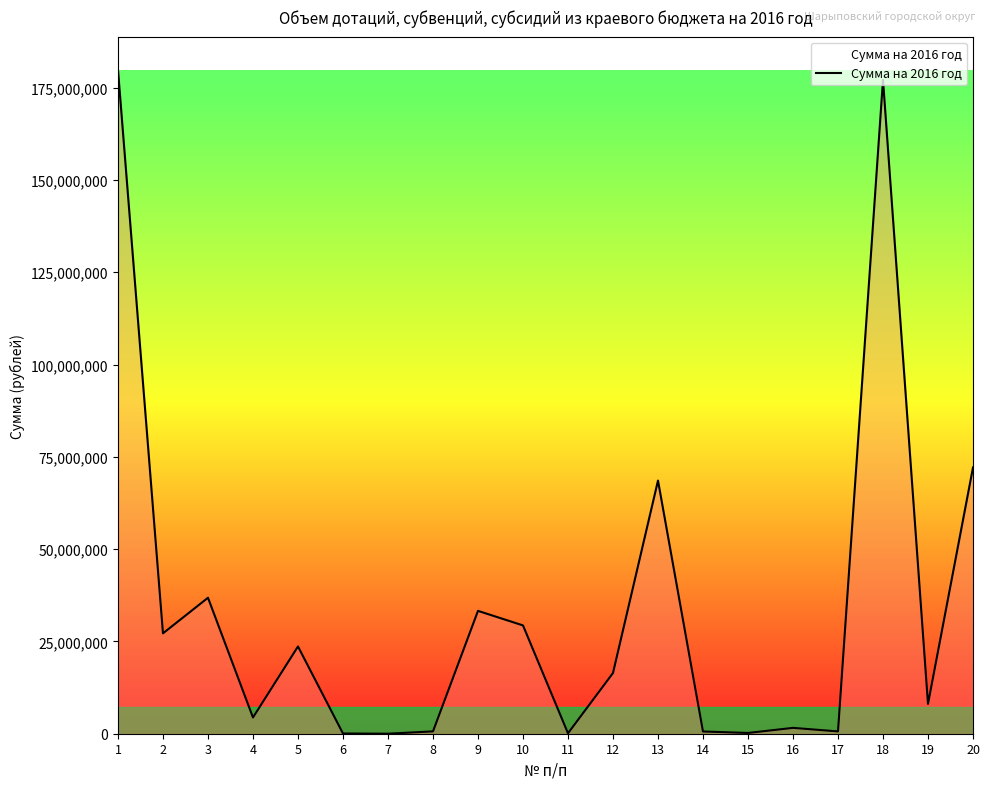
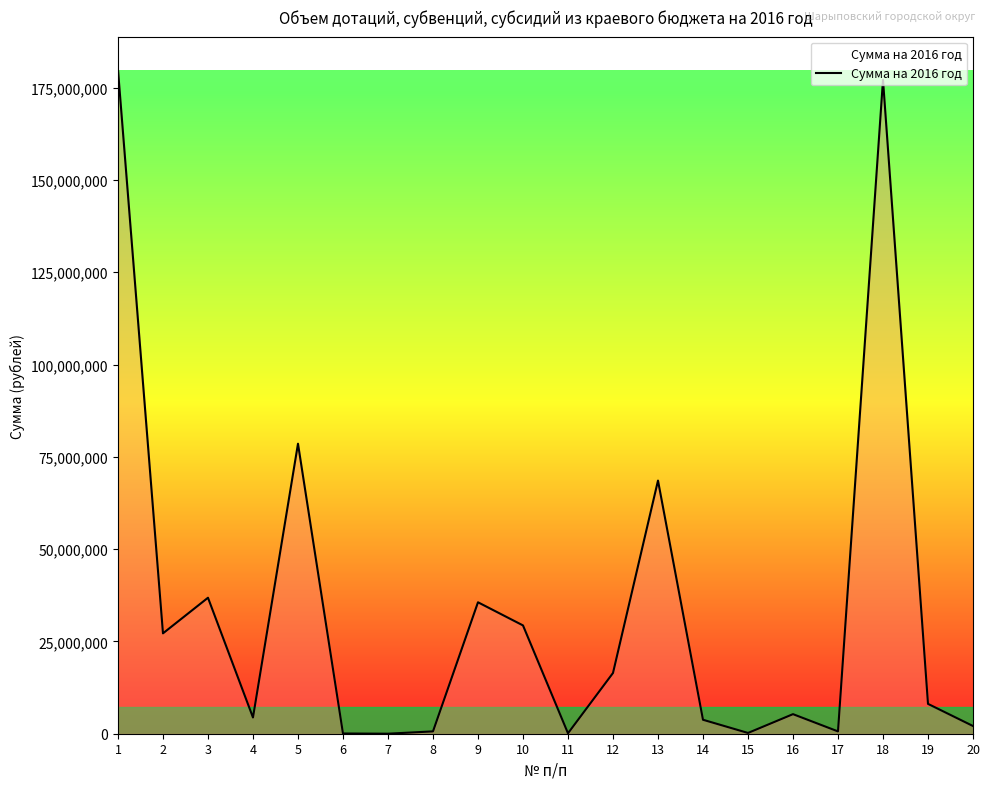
  {
    "Сумма на 2016 год": {
      "1": "180,000,000",
      "2": "27,000,000",
      "3": "37,000,000",
      "4": "4,000,000",
-     "5": "24,000,000",
+     "5": "79,000,000",
      "6": "0",
      "7": "0",
      "8": "1,000,000",
-     "9": "33,000,000",
+     "9": "36,000,000",
      "10": "29,000,000",
      "11": "0",
      "12": "16,000,000",
      "13": "69,000,000",
-     "14": "1,000,000",
+     "14": "4,000,000",
      "15": "0",
-     "16": "2,000,000",
+     "16": "5,000,000",
      "17": "1,000,000",
      "19": "8,000,000",
-     "20": "72,000,000"
+     "20": "2,000,000"
    }
  }
